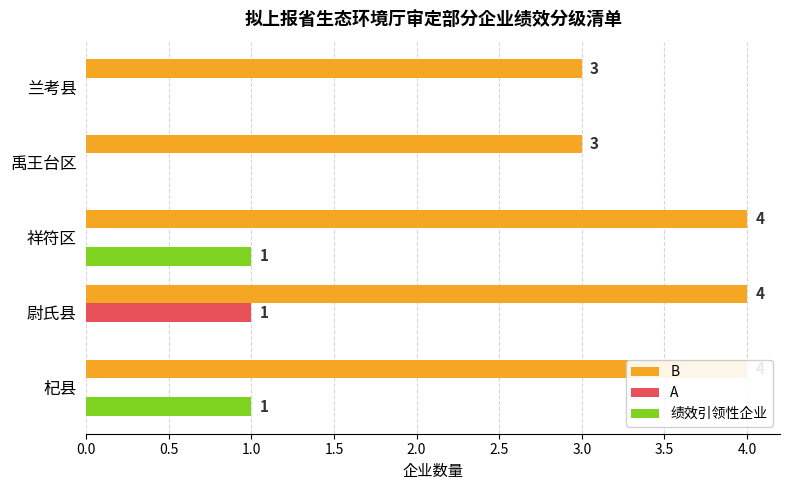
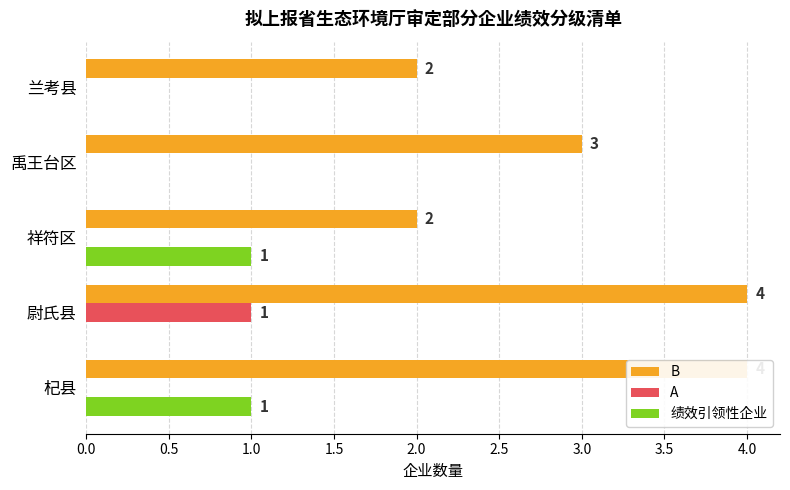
  {
    "B": {
-     "兰考县": 3,
+     "兰考县": 2,
      "禹王台区": 3,
-     "祥符区": 4,
+     "祥符区": 2,
      "尉氏县": 4
    },
    "A": {
      "尉氏县": 1
    },
    "绩效引领性企业": {
      "祥符区": 1,
      "杞县": 1
    }
  }
